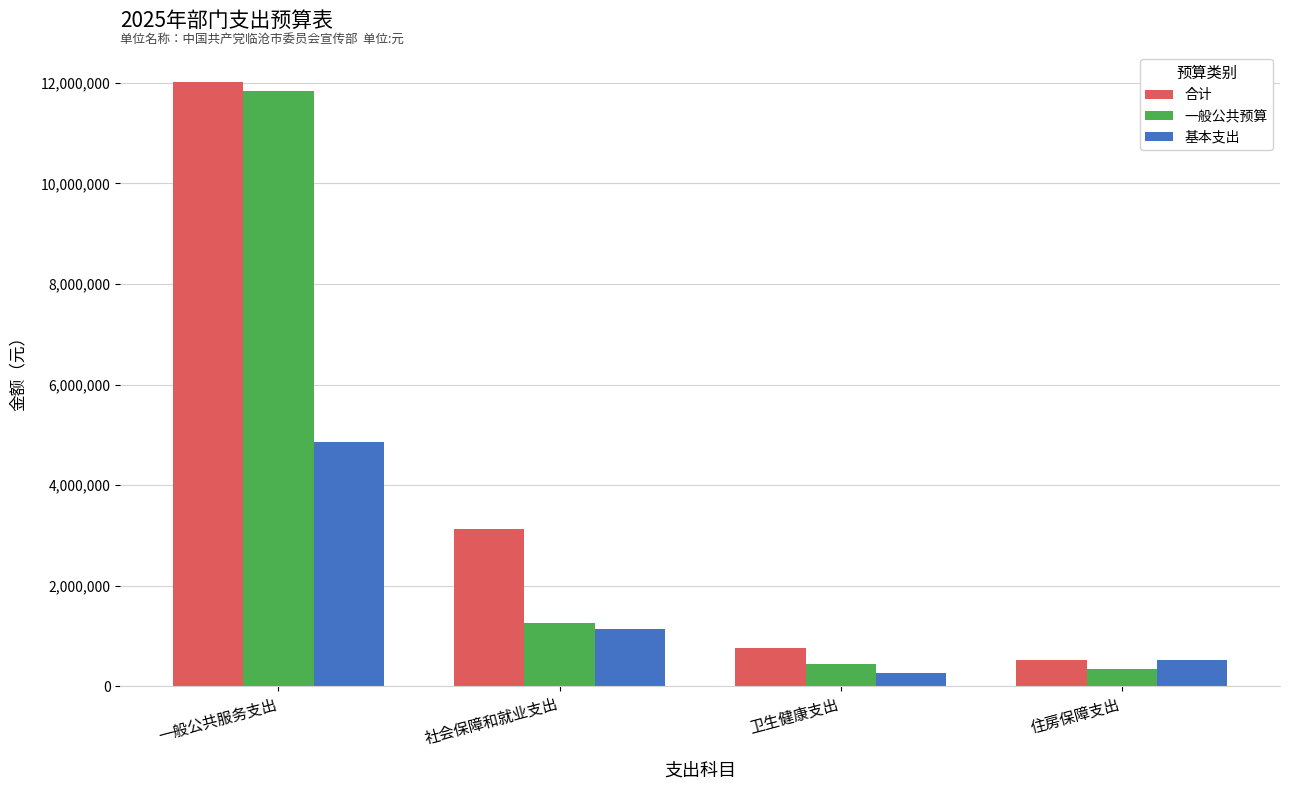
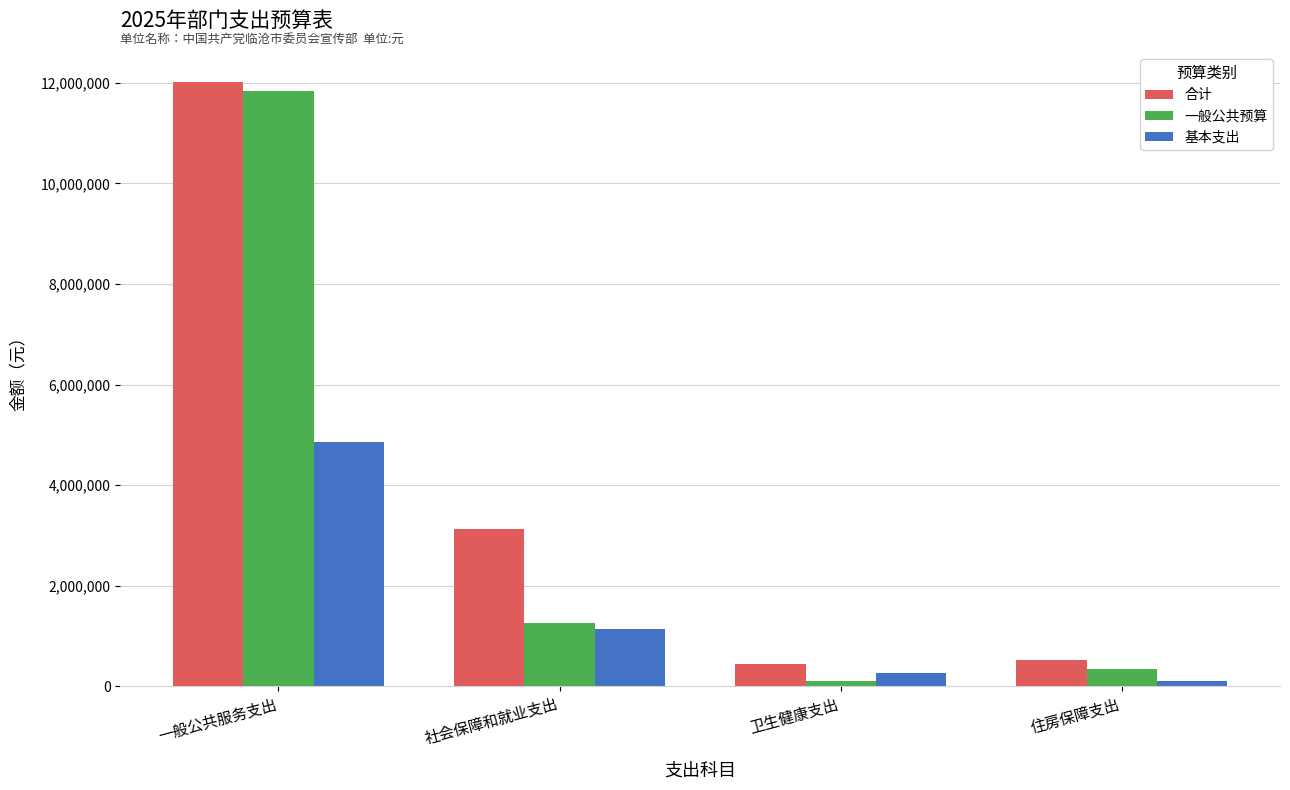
  {
    "合计": {
      "一般公共服务支出": "12,000,000",
      "社会保障和就业支出": "3,100,000",
-     "卫生健康支出": "800,000",
+     "卫生健康支出": "400,000",
      "住房保障支出": "500,000"
    },
    "一般公共预算": {
      "一般公共服务支出": "11,800,000",
      "社会保障和就业支出": "1,300,000",
-     "卫生健康支出": "400,000",
+     "卫生健康支出": "100,000",
      "住房保障支出": "400,000"
    },
    "基本支出": {
      "一般公共服务支出": "4,900,000",
      "社会保障和就业支出": "1,100,000",
      "卫生健康支出": "300,000",
-     "住房保障支出": "500,000"
+     "住房保障支出": "100,000"
    }
  }
